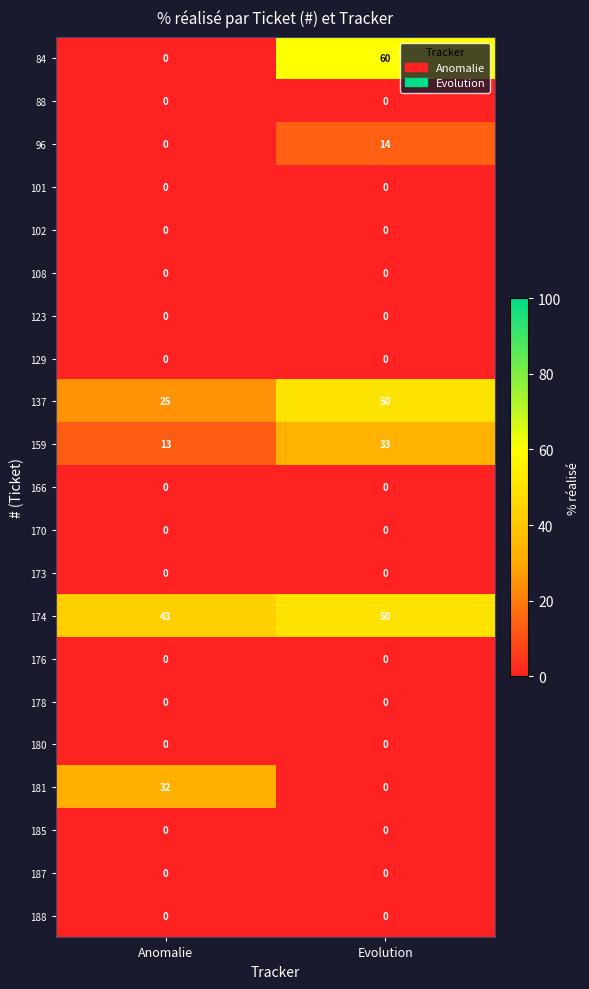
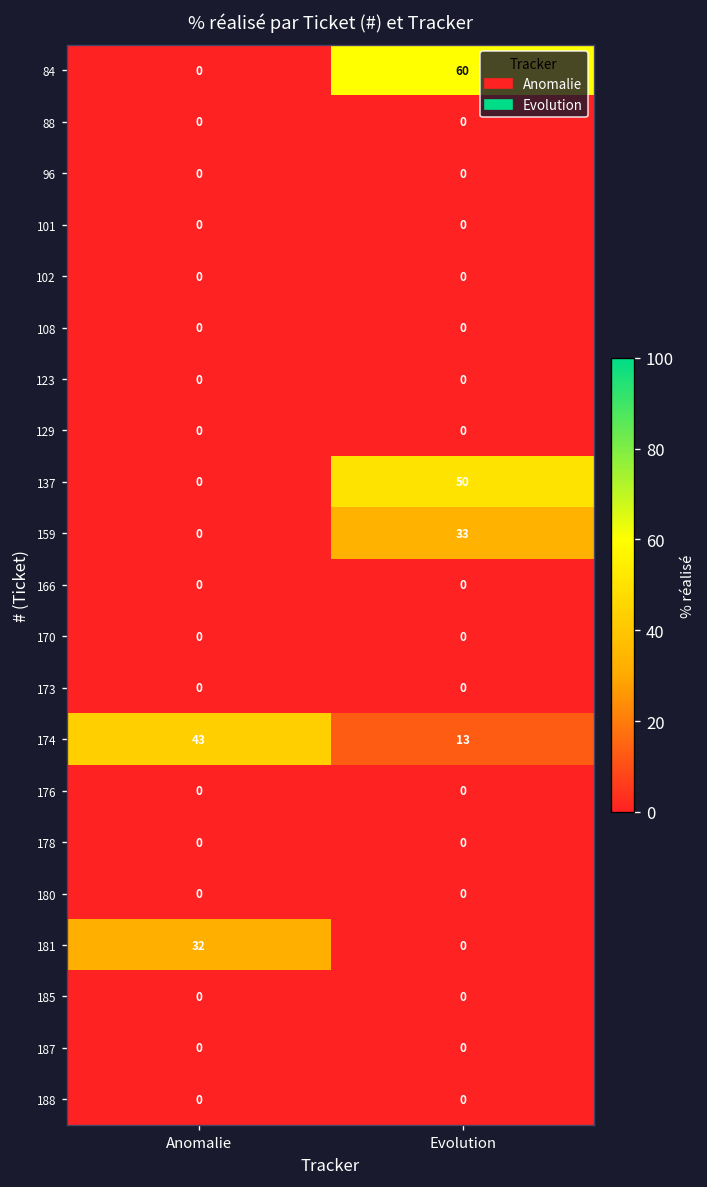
  {
    "84": {
      "Anomalie": 0,
      "Evolution": 60
    },
    "88": {
      "Anomalie": 0,
      "Evolution": 0
    },
    "96": {
      "Anomalie": 0,
-     "Evolution": 14
+     "Evolution": 0
    },
    "101": {
      "Anomalie": 0,
      "Evolution": 0
    },
    "102": {
      "Anomalie": 0,
      "Evolution": 0
    },
    "108": {
      "Anomalie": 0,
      "Evolution": 0
    },
    "123": {
      "Anomalie": 0,
      "Evolution": 0
    },
    "129": {
      "Anomalie": 0,
      "Evolution": 0
    },
    "137": {
-     "Anomalie": 25,
+     "Anomalie": 0,
      "Evolution": 50
    },
    "159": {
-     "Anomalie": 13,
+     "Anomalie": 0,
      "Evolution": 33
    },
    "166": {
      "Anomalie": 0,
      "Evolution": 0
    },
    "170": {
      "Anomalie": 0,
      "Evolution": 0
    },
    "173": {
      "Anomalie": 0,
      "Evolution": 0
    },
    "174": {
      "Anomalie": 43,
-     "Evolution": 50
+     "Evolution": 13
    },
    "176": {
      "Anomalie": 0,
      "Evolution": 0
    },
    "178": {
      "Anomalie": 0,
      "Evolution": 0
    },
    "180": {
      "Anomalie": 0,
      "Evolution": 0
    },
    "181": {
      "Anomalie": 32,
      "Evolution": 0
    },
    "185": {
      "Anomalie": 0,
      "Evolution": 0
    },
    "187": {
      "Anomalie": 0,
      "Evolution": 0
    },
    "188": {
      "Anomalie": 0,
      "Evolution": 0
    }
  }
